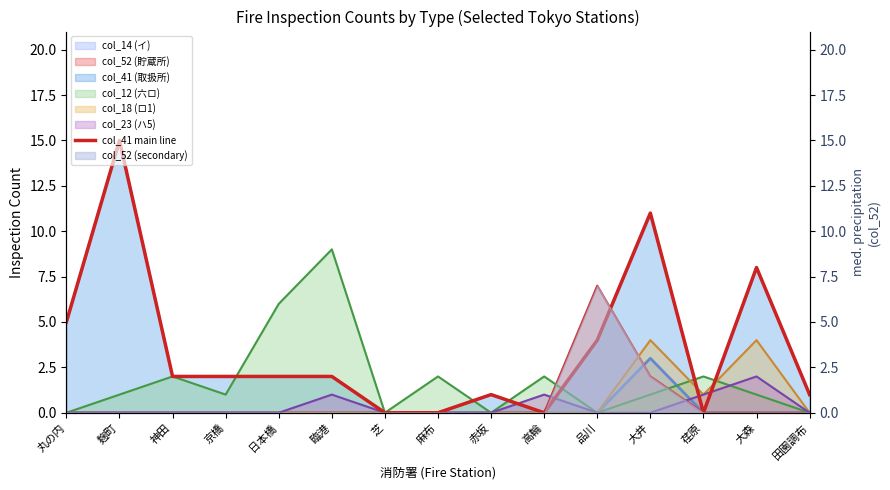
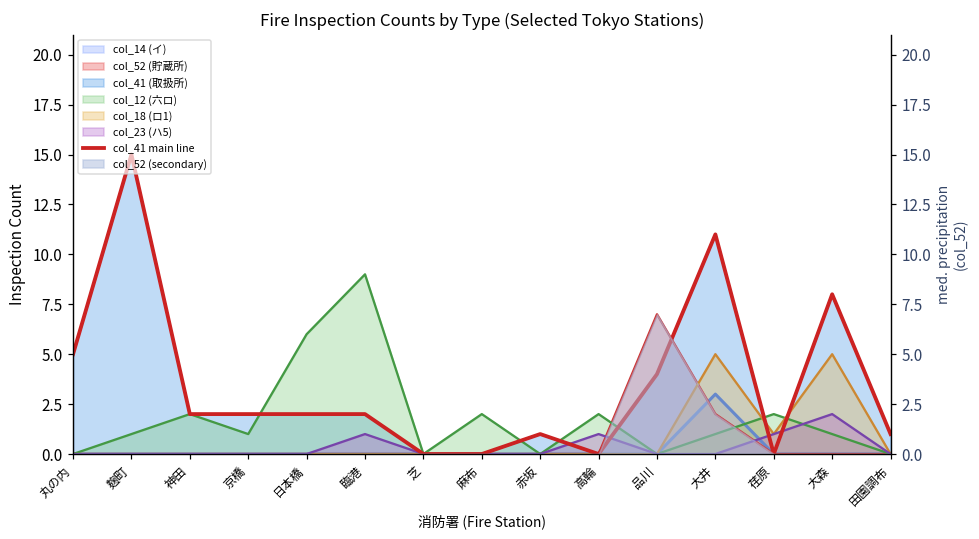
  {
    "col_18 (ロ1)": {
-     "大井": 4,
-     "大森": 4
+     "大井": 5,
+     "大森": 5
    }
  }
